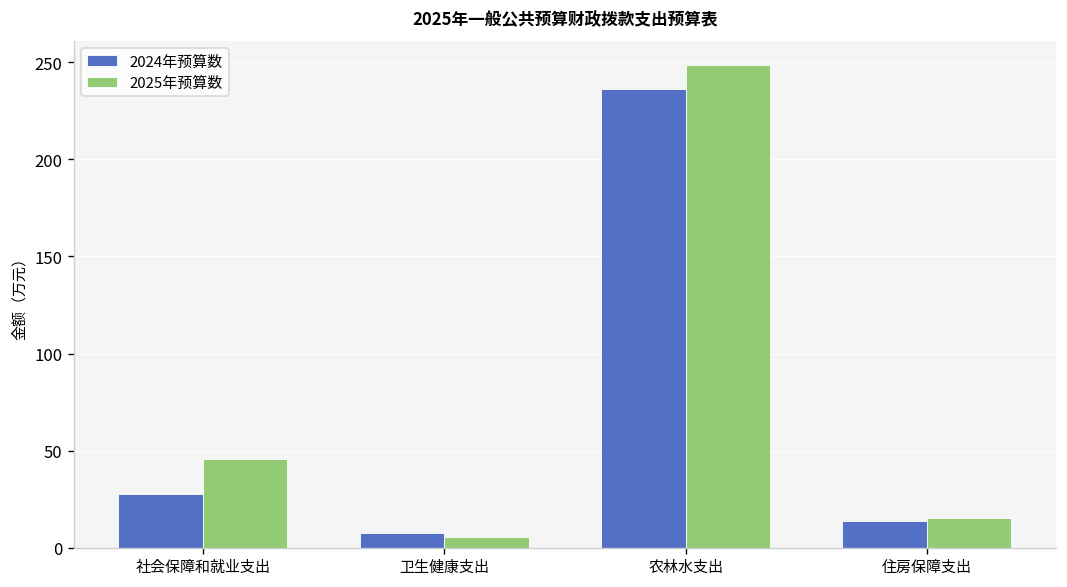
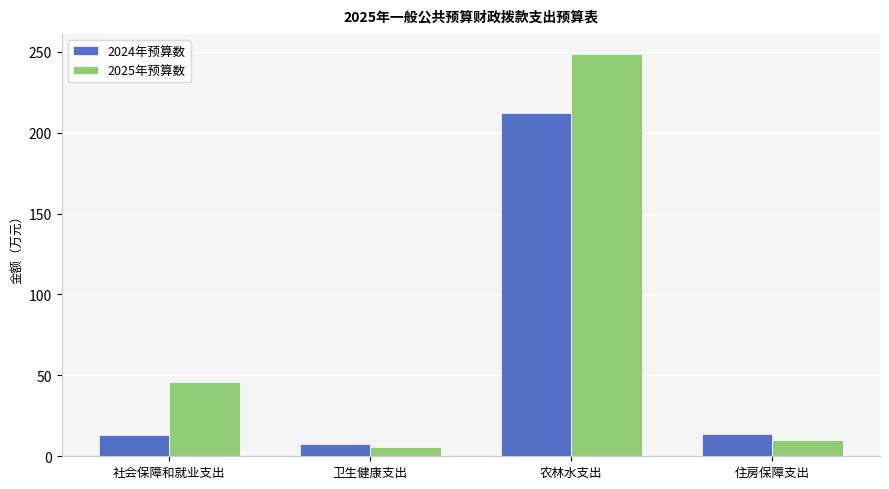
  {
    "2024年预算数": {
-     "社会保障和就业支出": 28,
+     "社会保障和就业支出": 13,
      "卫生健康支出": 8,
-     "农林水支出": 236,
+     "农林水支出": 212,
      "住房保障支出": 14
    },
    "2025年预算数": {
      "社会保障和就业支出": 46,
      "卫生健康支出": 6,
      "农林水支出": 249,
-     "住房保障支出": 15
+     "住房保障支出": 10
    }
  }
